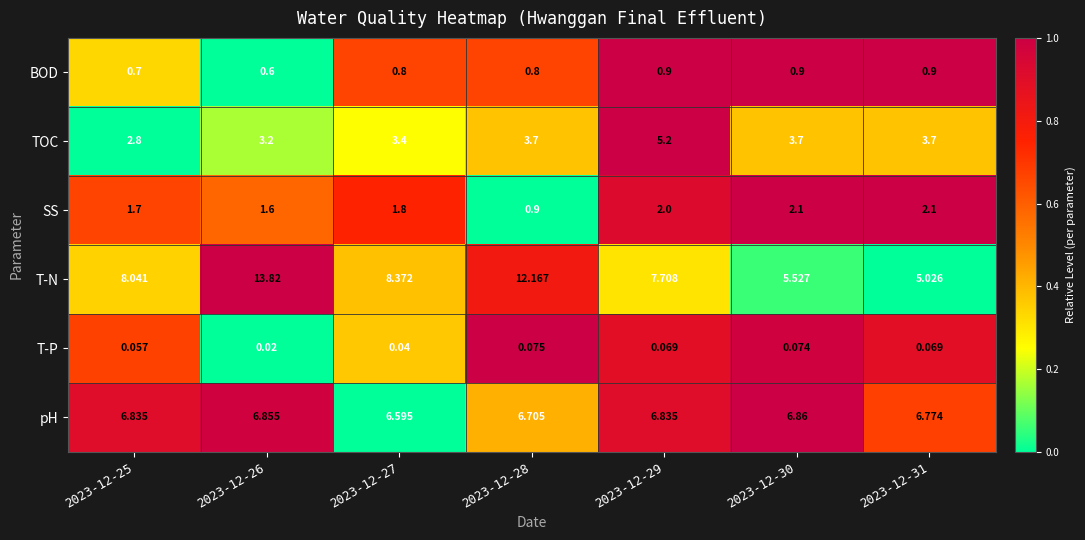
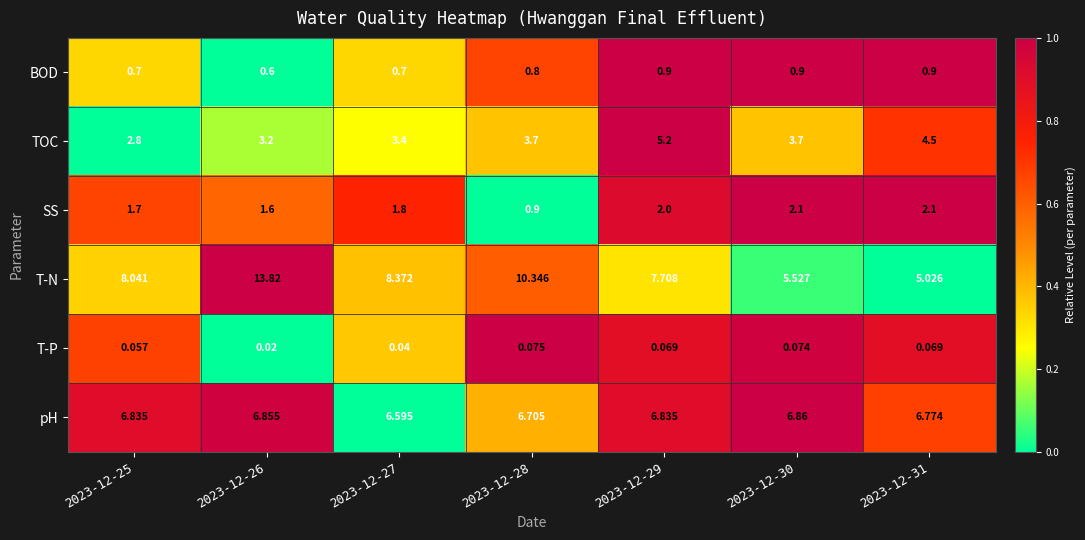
  {
    "BOD": {
      "2023-12-25": 0.7,
      "2023-12-26": 0.6,
-     "2023-12-27": 0.8,
+     "2023-12-27": 0.7,
      "2023-12-28": 0.8,
      "2023-12-29": 0.9,
      "2023-12-30": 0.9,
      "2023-12-31": 0.9
    },
    "TOC": {
      "2023-12-25": 2.8,
      "2023-12-26": 3.2,
      "2023-12-27": 3.4,
      "2023-12-28": 3.7,
      "2023-12-29": 5.2,
      "2023-12-30": 3.7,
-     "2023-12-31": 3.7
+     "2023-12-31": 4.5
    },
    "SS": {
      "2023-12-25": 1.7,
      "2023-12-26": 1.6,
      "2023-12-27": 1.8,
      "2023-12-28": 0.9,
      "2023-12-29": 2.0,
      "2023-12-30": 2.1,
      "2023-12-31": 2.1
    },
    "T-N": {
      "2023-12-25": 8.041,
      "2023-12-26": 13.82,
      "2023-12-27": 8.372,
-     "2023-12-28": 12.167,
+     "2023-12-28": 10.346,
      "2023-12-29": 7.708,
      "2023-12-30": 5.527,
      "2023-12-31": 5.026
    },
    "T-P": {
      "2023-12-25": 0.057,
      "2023-12-26": 0.02,
      "2023-12-27": 0.04,
      "2023-12-28": 0.075,
      "2023-12-29": 0.069,
      "2023-12-30": 0.074,
      "2023-12-31": 0.069
    },
    "pH": {
      "2023-12-25": 6.835,
      "2023-12-26": 6.855,
      "2023-12-27": 6.595,
      "2023-12-28": 6.705,
      "2023-12-29": 6.835,
      "2023-12-30": 6.86,
      "2023-12-31": 6.774
    }
  }
